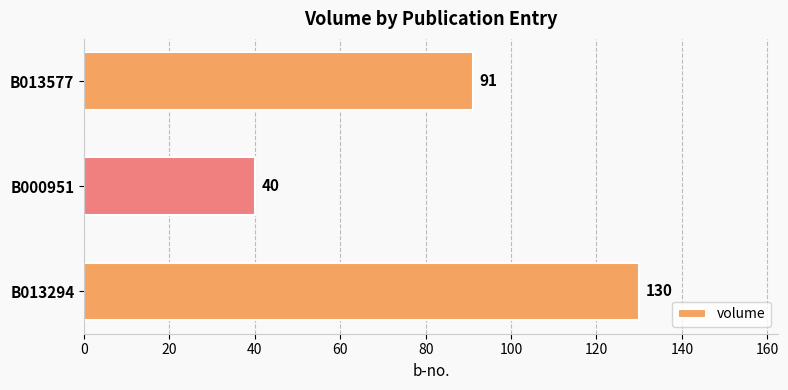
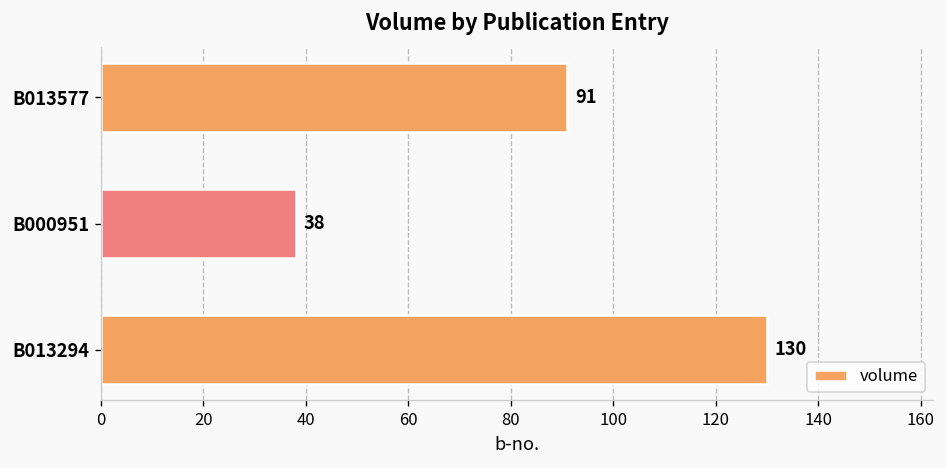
  {
    "B013577": 91,
-   "B000951": 40,
+   "B000951": 38,
    "B013294": 130
  }
